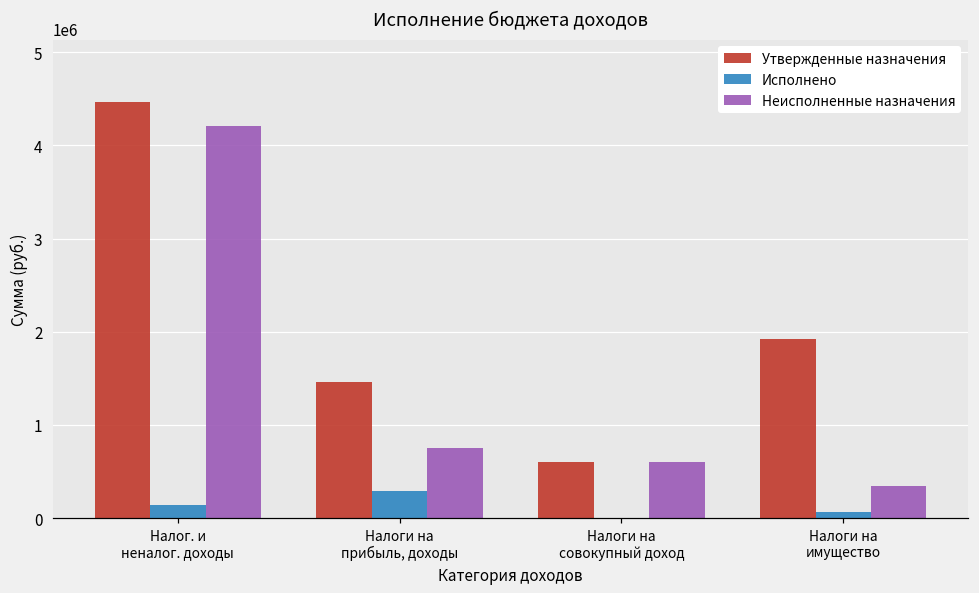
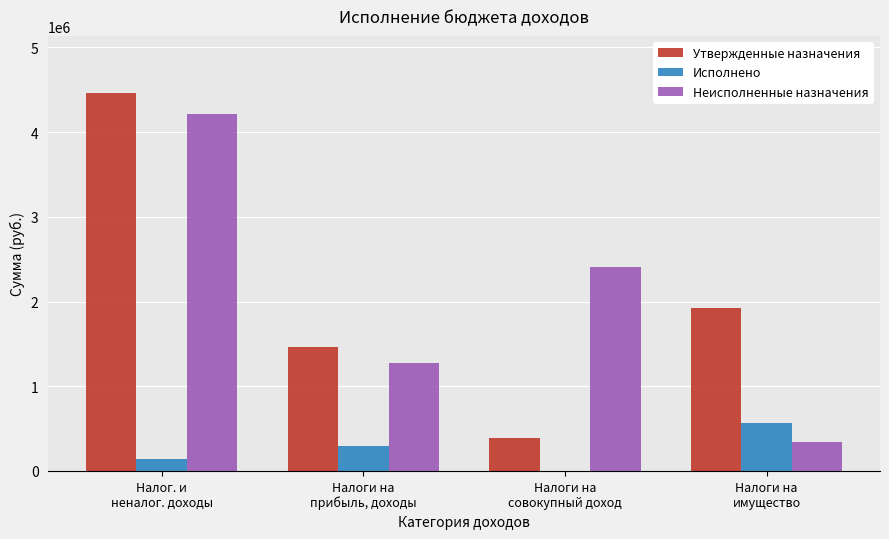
  {
    "Утвержденные назначения": {
      "Налог. и неналог. доходы": 4500000,
      "Налоги на прибыль, доходы": 1500000,
-     "Налоги на совокупный доход": 600000,
+     "Налоги на совокупный доход": 400000,
      "Налоги на имущество": 1900000
    },
    "Исполнено": {
      "Налог. и неналог. доходы": 100000,
      "Налоги на прибыль, доходы": 300000,
      "Налоги на совокупный доход": 0,
-     "Налоги на имущество": 100000
+     "Налоги на имущество": 600000
    },
    "Неисполненные назначения": {
      "Налог. и неналог. доходы": 4200000,
-     "Налоги на прибыль, доходы": 800000,
-     "Налоги на совокупный доход": 600000,
+     "Налоги на прибыль, доходы": 1300000,
+     "Налоги на совокупный доход": 2400000,
      "Налоги на имущество": 300000
    }
  }
